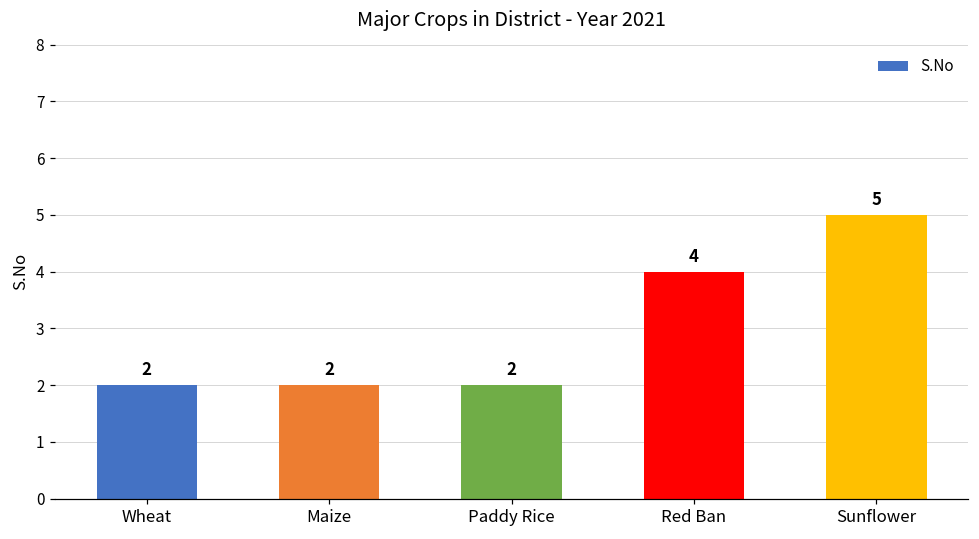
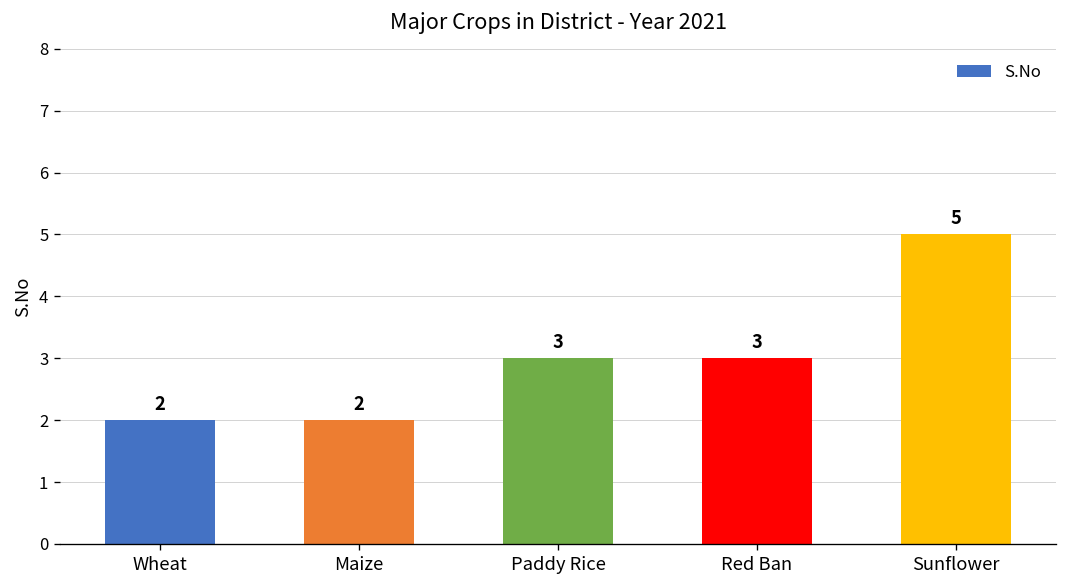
  {
    "Wheat": 2,
    "Maize": 2,
-   "Paddy Rice": 2,
-   "Red Ban": 4,
+   "Paddy Rice": 3,
+   "Red Ban": 3,
    "Sunflower": 5
  }
